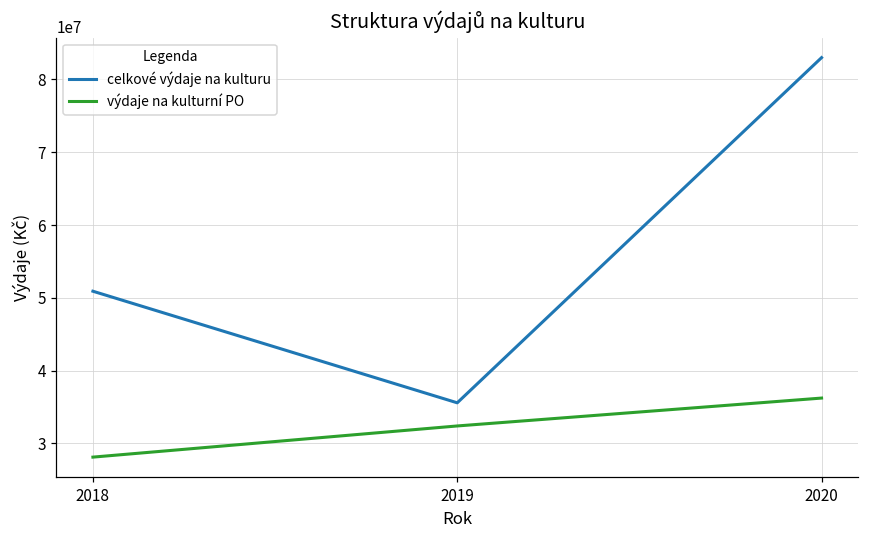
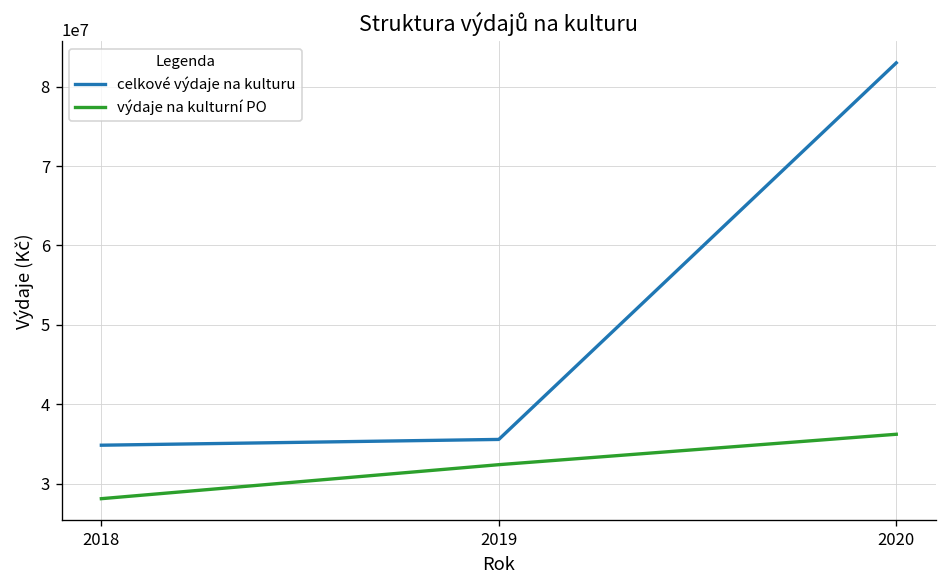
  {
    "celkové výdaje na kulturu": {
-     "2018": 51000000,
+     "2018": 35000000,
      "2019": 36000000,
      "2020": 83000000
    },
    "výdaje na kulturní PO": {
      "2018": 28000000,
      "2019": 32000000,
      "2020": 36000000
    }
  }
